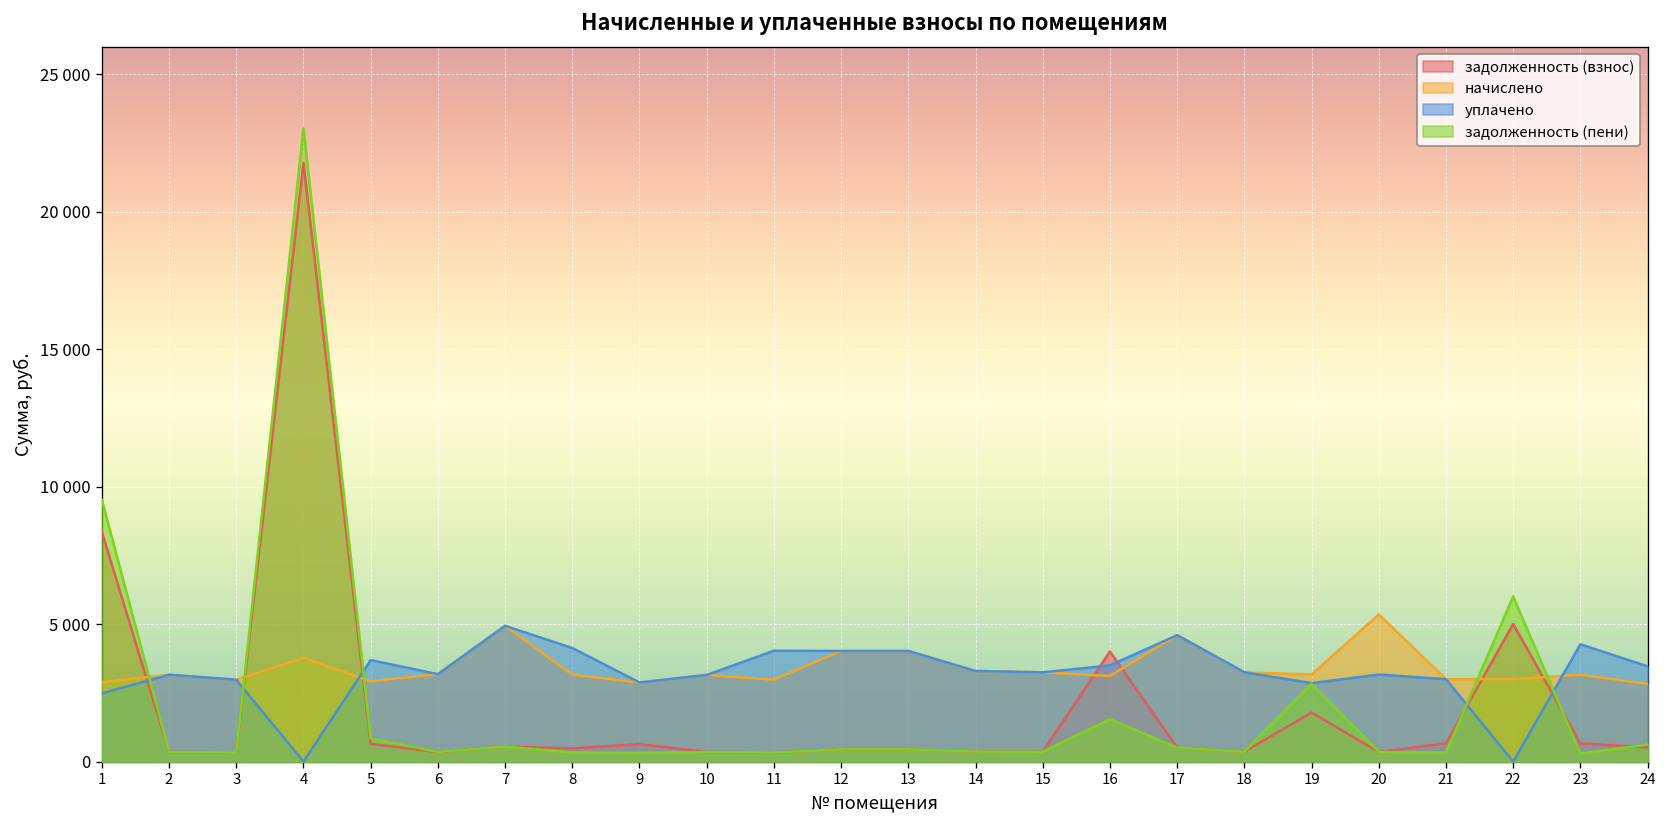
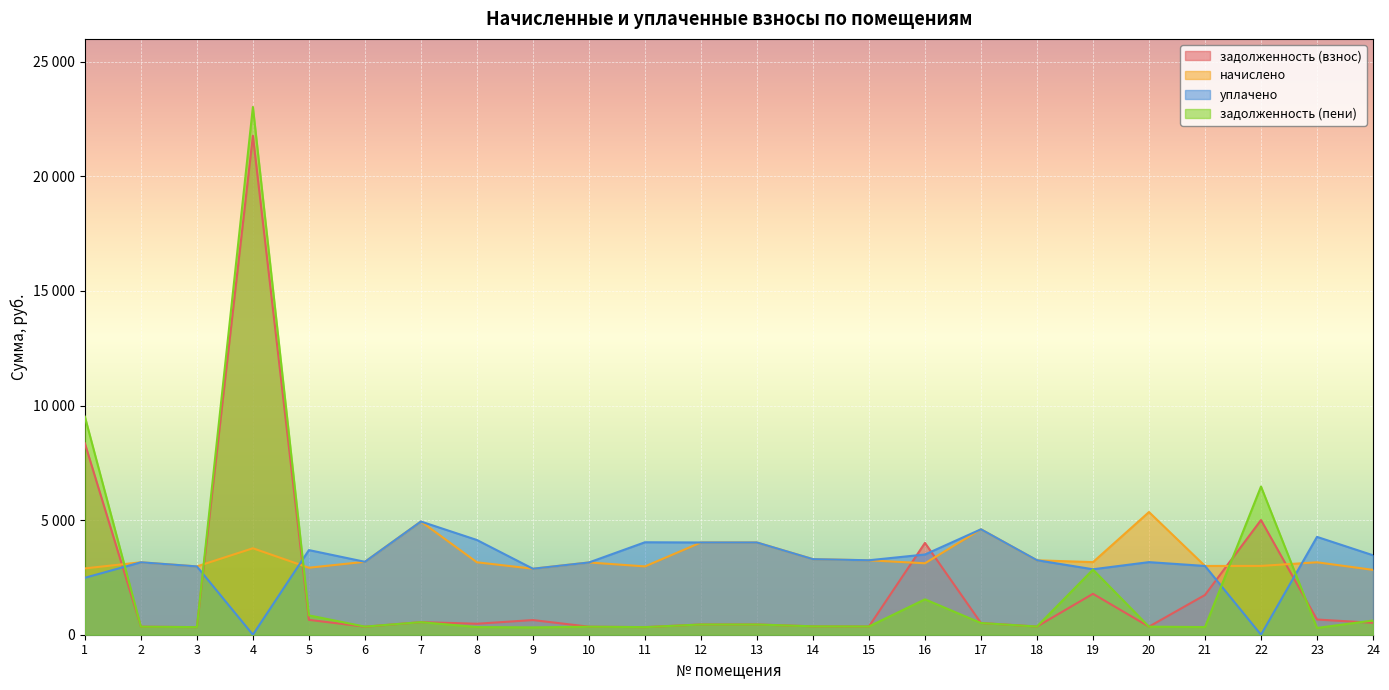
  {
    "задолженность (взнос)": {
      "1": 8400,
      "4": 21800,
      "5": 600,
      "8": 500,
      "9": 600,
      "16": 4000,
      "19": 1800,
-     "21": 700,
+     "21": 1700,
      "22": 5000,
      "23": 700
    },
    "начислено": {
      "1": 2900,
      "4": 3800,
      "5": 2900,
      "8": 3200,
      "11": 3000,
      "16": 3100,
      "19": 3200,
      "20": 5400,
      "22": 3000,
      "23": 3200,
      "24": 2800
    },
    "уплачено": {
      "1": 2500,
      "4": 0,
      "5": 3700,
      "8": 4100,
      "11": 4000,
      "16": 3500,
      "20": 3200,
      "22": 0,
      "23": 4300,
      "24": 3500
    },
    "задолженность (пени)": {
      "1": 9500,
      "4": 23000,
      "5": 800,
      "8": 300,
      "9": 300,
      "16": 1500,
      "21": 300,
-     "22": 6000,
+     "22": 6500,
      "23": 300
    }
  }
